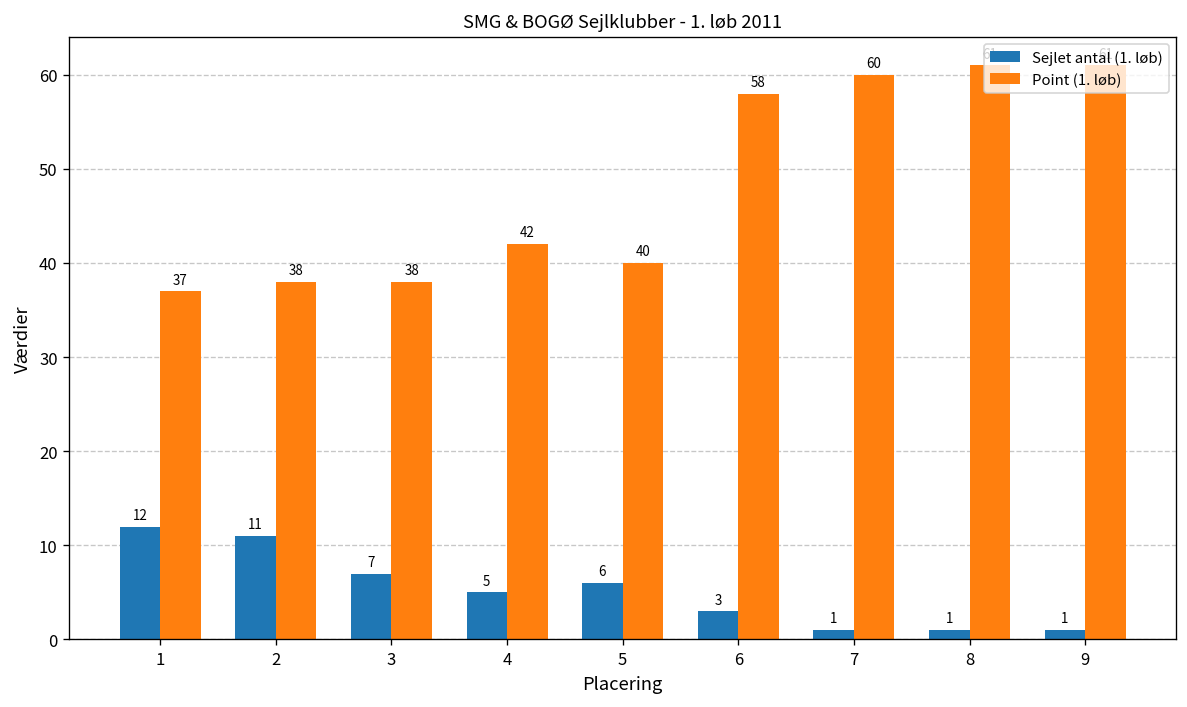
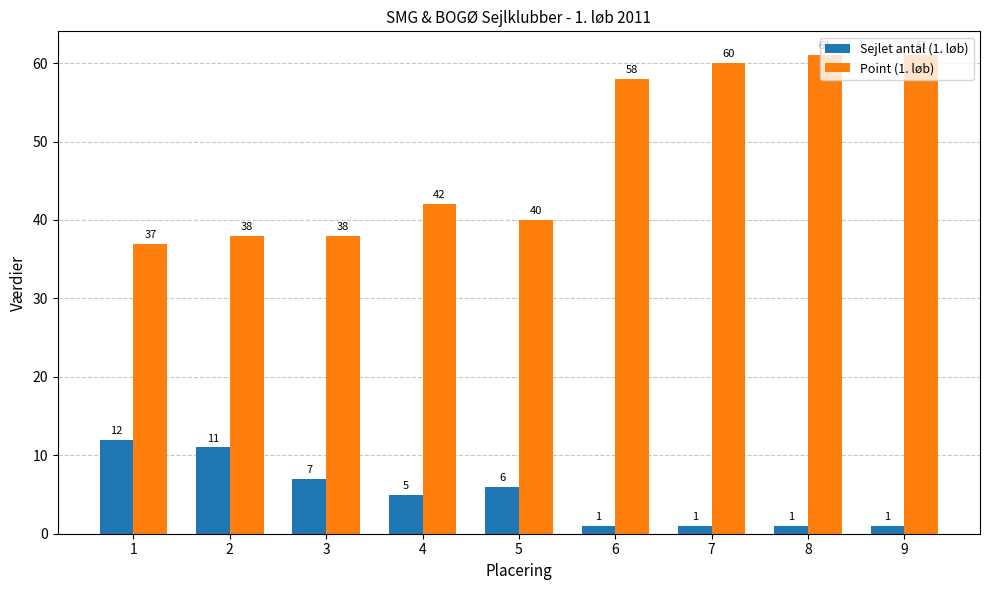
  {
    "Sejlet antal (1. løb)": {
      "1": 12,
      "2": 11,
      "3": 7,
      "4": 5,
      "5": 6,
-     "6": 3,
+     "6": 1,
      "7": 1,
      "8": 1,
      "9": 1
    },
    "Point (1. løb)": {
      "1": 37,
      "2": 38,
      "3": 38,
      "4": 42,
      "5": 40,
      "6": 58,
      "7": 60
    }
  }
